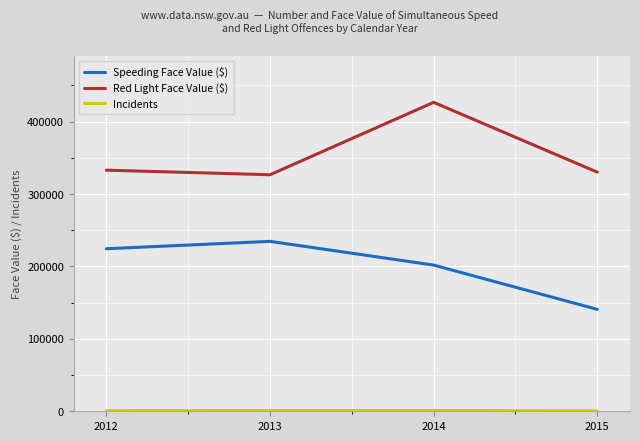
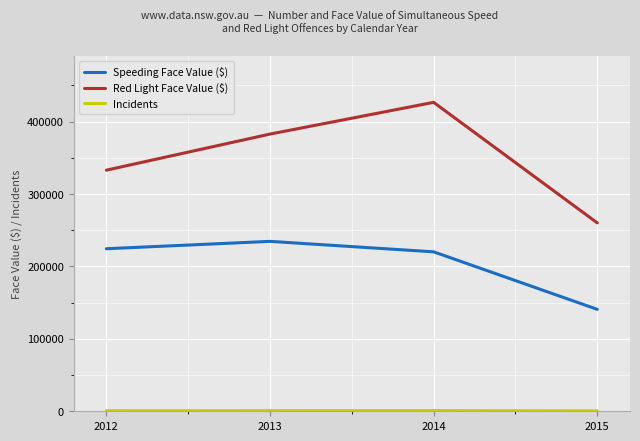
  {
    "Speeding Face Value ($)": {
      "2012": 220000,
      "2013": 230000,
-     "2014": 200000,
+     "2014": 220000,
      "2015": 140000
    },
    "Red Light Face Value ($)": {
      "2012": 330000,
-     "2013": 330000,
+     "2013": 380000,
      "2014": 430000,
-     "2015": 330000
+     "2015": 260000
    },
    "Incidents": {
      "2012": 0,
      "2013": 0,
      "2014": 0,
      "2015": 0
    }
  }
